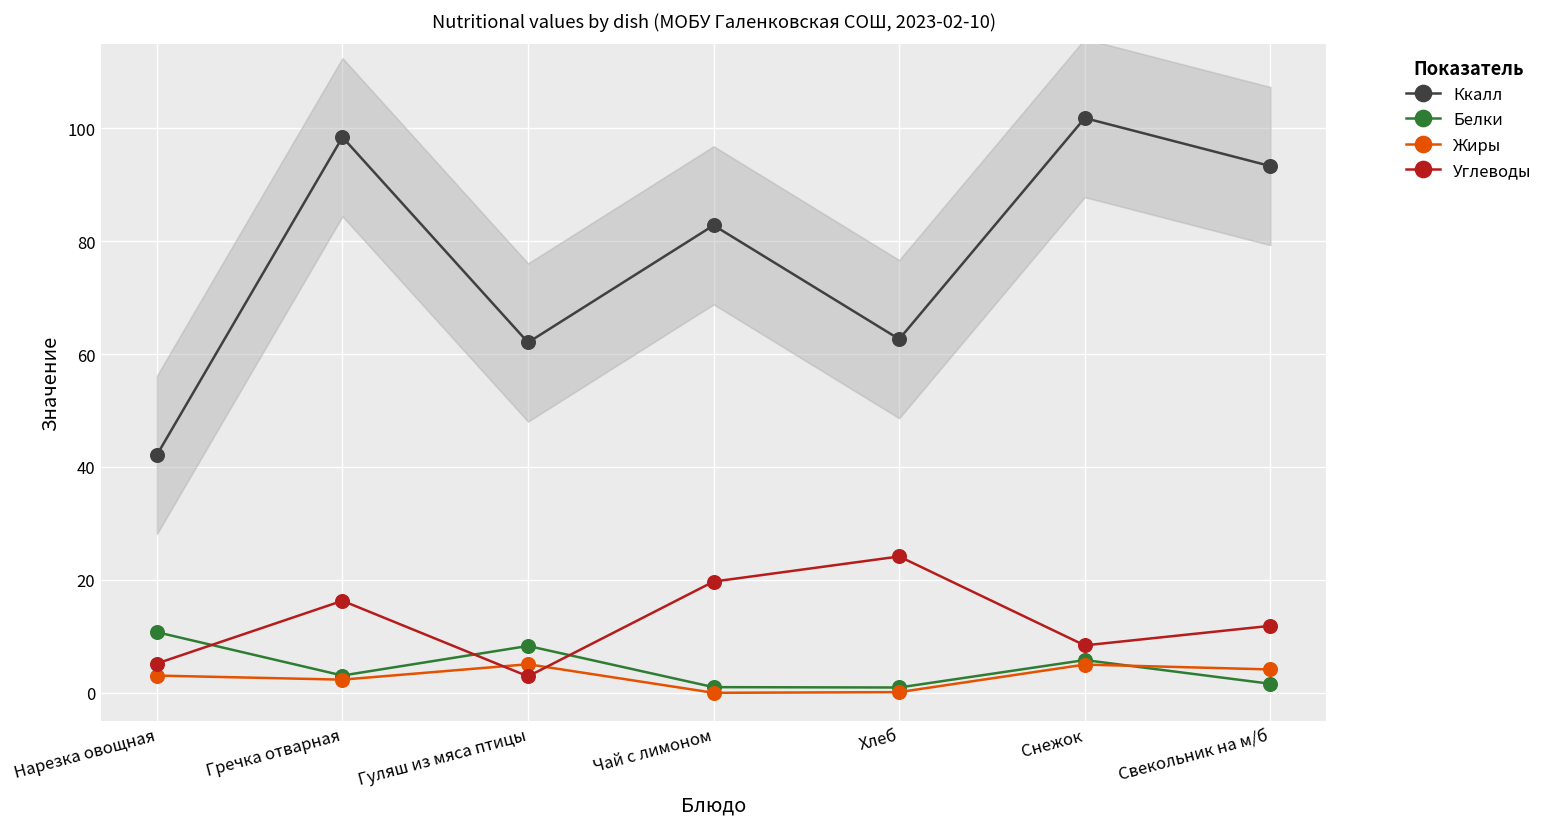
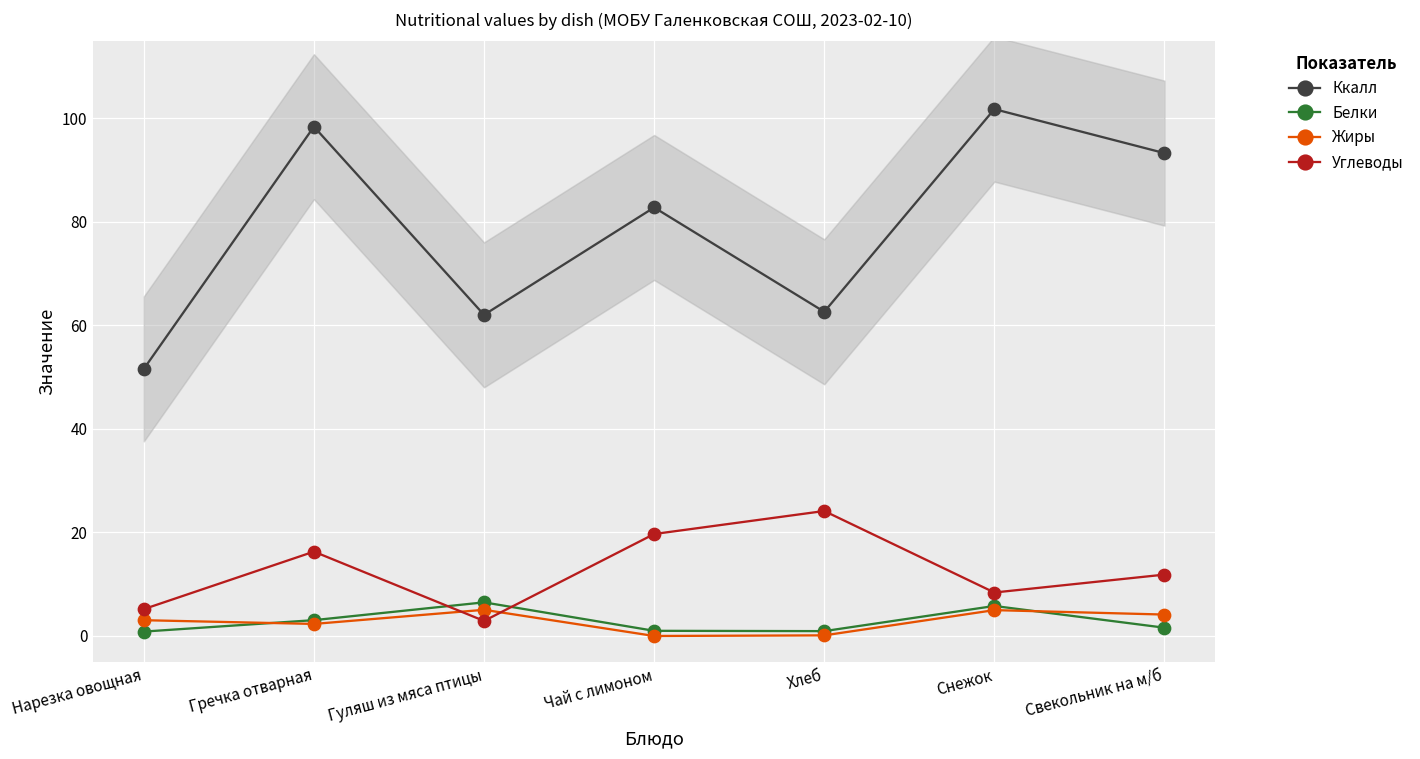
  {
    "Ккалл": {
-     "Нарезка овощная": 42,
+     "Нарезка овощная": 52,
      "Гречка отварная": 98,
      "Гуляш из мяса птицы": 62,
      "Чай с лимоном": 83,
      "Хлеб": 63,
      "Снежок": 102,
      "Свекольник на м/б": 93
    },
    "Белки": {
-     "Нарезка овощная": 11,
+     "Нарезка овощная": 1,
      "Гречка отварная": 3,
-     "Гуляш из мяса птицы": 8,
+     "Гуляш из мяса птицы": 7,
      "Чай с лимоном": 1,
      "Хлеб": 1,
      "Снежок": 6,
      "Свекольник на м/б": 2
    },
    "Жиры": {
      "Нарезка овощная": 3,
      "Гречка отварная": 2,
      "Гуляш из мяса птицы": 5,
      "Чай с лимоном": 0,
      "Хлеб": 0,
      "Снежок": 5,
      "Свекольник на м/б": 4
    },
    "Углеводы": {
      "Нарезка овощная": 5,
      "Гречка отварная": 16,
      "Гуляш из мяса птицы": 3,
      "Чай с лимоном": 20,
      "Хлеб": 24,
      "Снежок": 8,
      "Свекольник на м/б": 12
    }
  }
